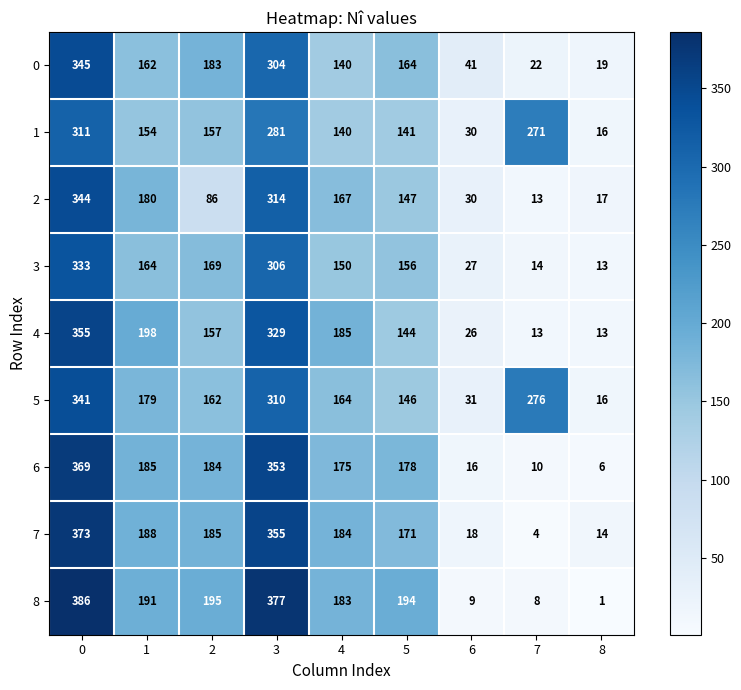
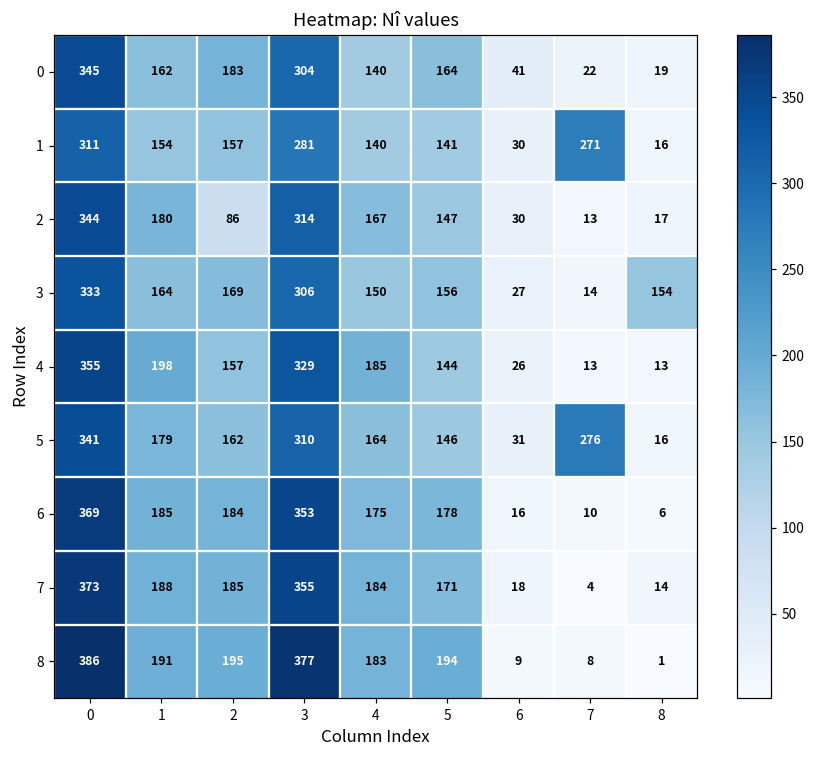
  {
    "0": {
      "0": 345,
      "1": 162,
      "2": 183,
      "3": 304,
      "4": 140,
      "5": 164,
      "6": 41,
      "7": 22,
      "8": 19
    },
    "1": {
      "0": 311,
      "1": 154,
      "2": 157,
      "3": 281,
      "4": 140,
      "5": 141,
      "6": 30,
      "7": 271,
      "8": 16
    },
    "2": {
      "0": 344,
      "1": 180,
      "2": 86,
      "3": 314,
      "4": 167,
      "5": 147,
      "6": 30,
      "7": 13,
      "8": 17
    },
    "3": {
      "0": 333,
      "1": 164,
      "2": 169,
      "3": 306,
      "4": 150,
      "5": 156,
      "6": 27,
      "7": 14,
-     "8": 13
+     "8": 154
    },
    "4": {
      "0": 355,
      "1": 198,
      "2": 157,
      "3": 329,
      "4": 185,
      "5": 144,
      "6": 26,
      "7": 13,
      "8": 13
    },
    "5": {
      "0": 341,
      "1": 179,
      "2": 162,
      "3": 310,
      "4": 164,
      "5": 146,
      "6": 31,
      "7": 276,
      "8": 16
    },
    "6": {
      "0": 369,
      "1": 185,
      "2": 184,
      "3": 353,
      "4": 175,
      "5": 178,
      "6": 16,
      "7": 10,
      "8": 6
    },
    "7": {
      "0": 373,
      "1": 188,
      "2": 185,
      "3": 355,
      "4": 184,
      "5": 171,
      "6": 18,
      "7": 4,
      "8": 14
    },
    "8": {
      "0": 386,
      "1": 191,
      "2": 195,
      "3": 377,
      "4": 183,
      "5": 194,
      "6": 9,
      "7": 8,
      "8": 1
    }
  }
